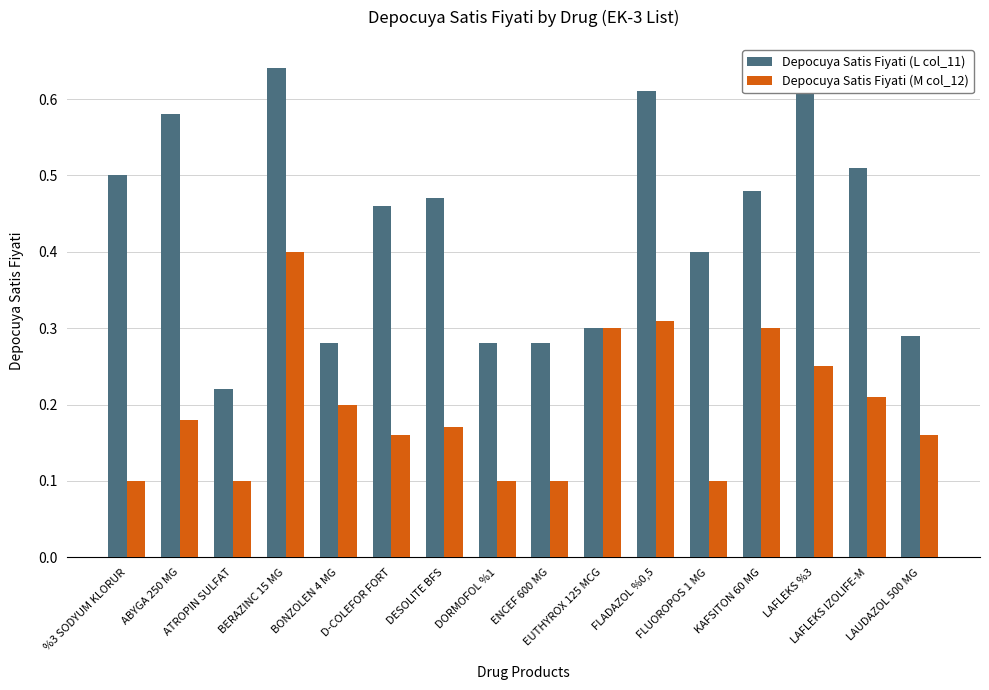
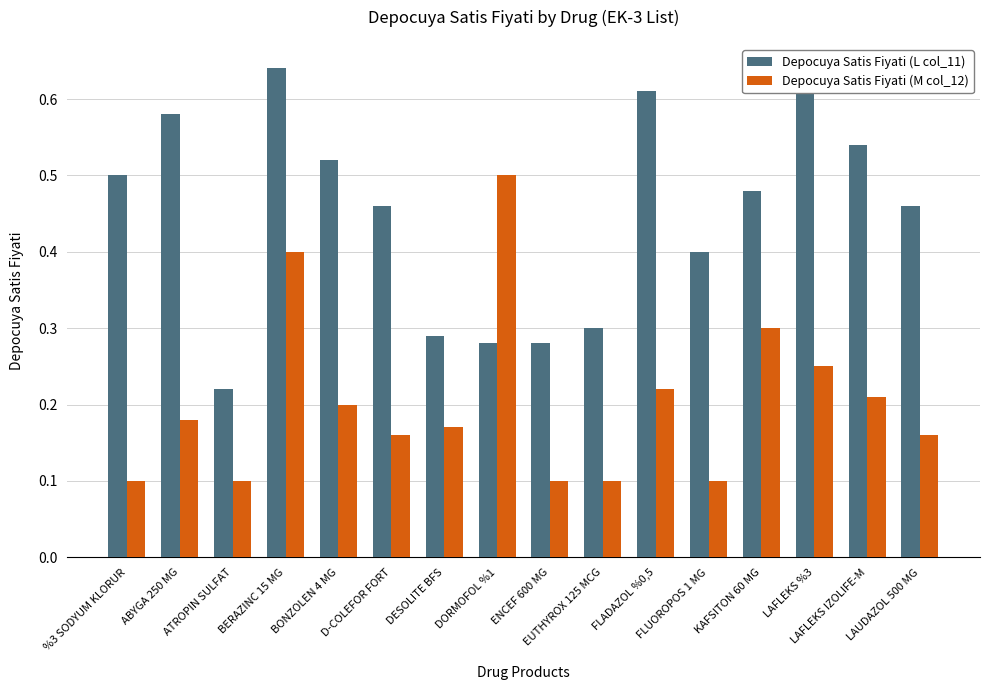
  {
    "Depocuya Satis Fiyati (L col_11)": {
      "%3 SODYUM KLORUR": 0.50,
      "ABYGA 250 MG": 0.58,
      "ATROPIN SULFAT": 0.22,
      "BERAZINC 15 MG": 0.64,
-     "BONZOLEN 4 MG": 0.28,
+     "BONZOLEN 4 MG": 0.52,
      "D-COLEFOR FORT": 0.46,
-     "DESOLITE BFS": 0.47,
+     "DESOLITE BFS": 0.29,
      "DORMOFOL %1": 0.28,
      "ENCEF 600 MG": 0.28,
      "EUTHYROX 125 MCG": 0.30,
      "FLADAZOL %0,5": 0.61,
      "FLUOROPOS 1 MG": 0.40,
      "KAFSITON 60 MG": 0.48,
-     "LAFLEKS IZOLIFE-M": 0.51,
-     "LAUDAZOL 500 MG": 0.29
+     "LAFLEKS IZOLIFE-M": 0.54,
+     "LAUDAZOL 500 MG": 0.46
    },
    "Depocuya Satis Fiyati (M col_12)": {
      "%3 SODYUM KLORUR": 0.10,
      "ABYGA 250 MG": 0.18,
      "ATROPIN SULFAT": 0.10,
      "BERAZINC 15 MG": 0.40,
      "BONZOLEN 4 MG": 0.20,
      "D-COLEFOR FORT": 0.16,
      "DESOLITE BFS": 0.17,
-     "DORMOFOL %1": 0.1,
+     "DORMOFOL %1": 0.5,
      "ENCEF 600 MG": 0.10,
-     "EUTHYROX 125 MCG": 0.3,
-     "FLADAZOL %0,5": 0.31,
+     "EUTHYROX 125 MCG": 0.1,
+     "FLADAZOL %0,5": 0.22,
      "FLUOROPOS 1 MG": 0.10,
      "KAFSITON 60 MG": 0.30,
      "LAFLEKS %3": 0.25,
      "LAFLEKS IZOLIFE-M": 0.21,
      "LAUDAZOL 500 MG": 0.16
    }
  }
